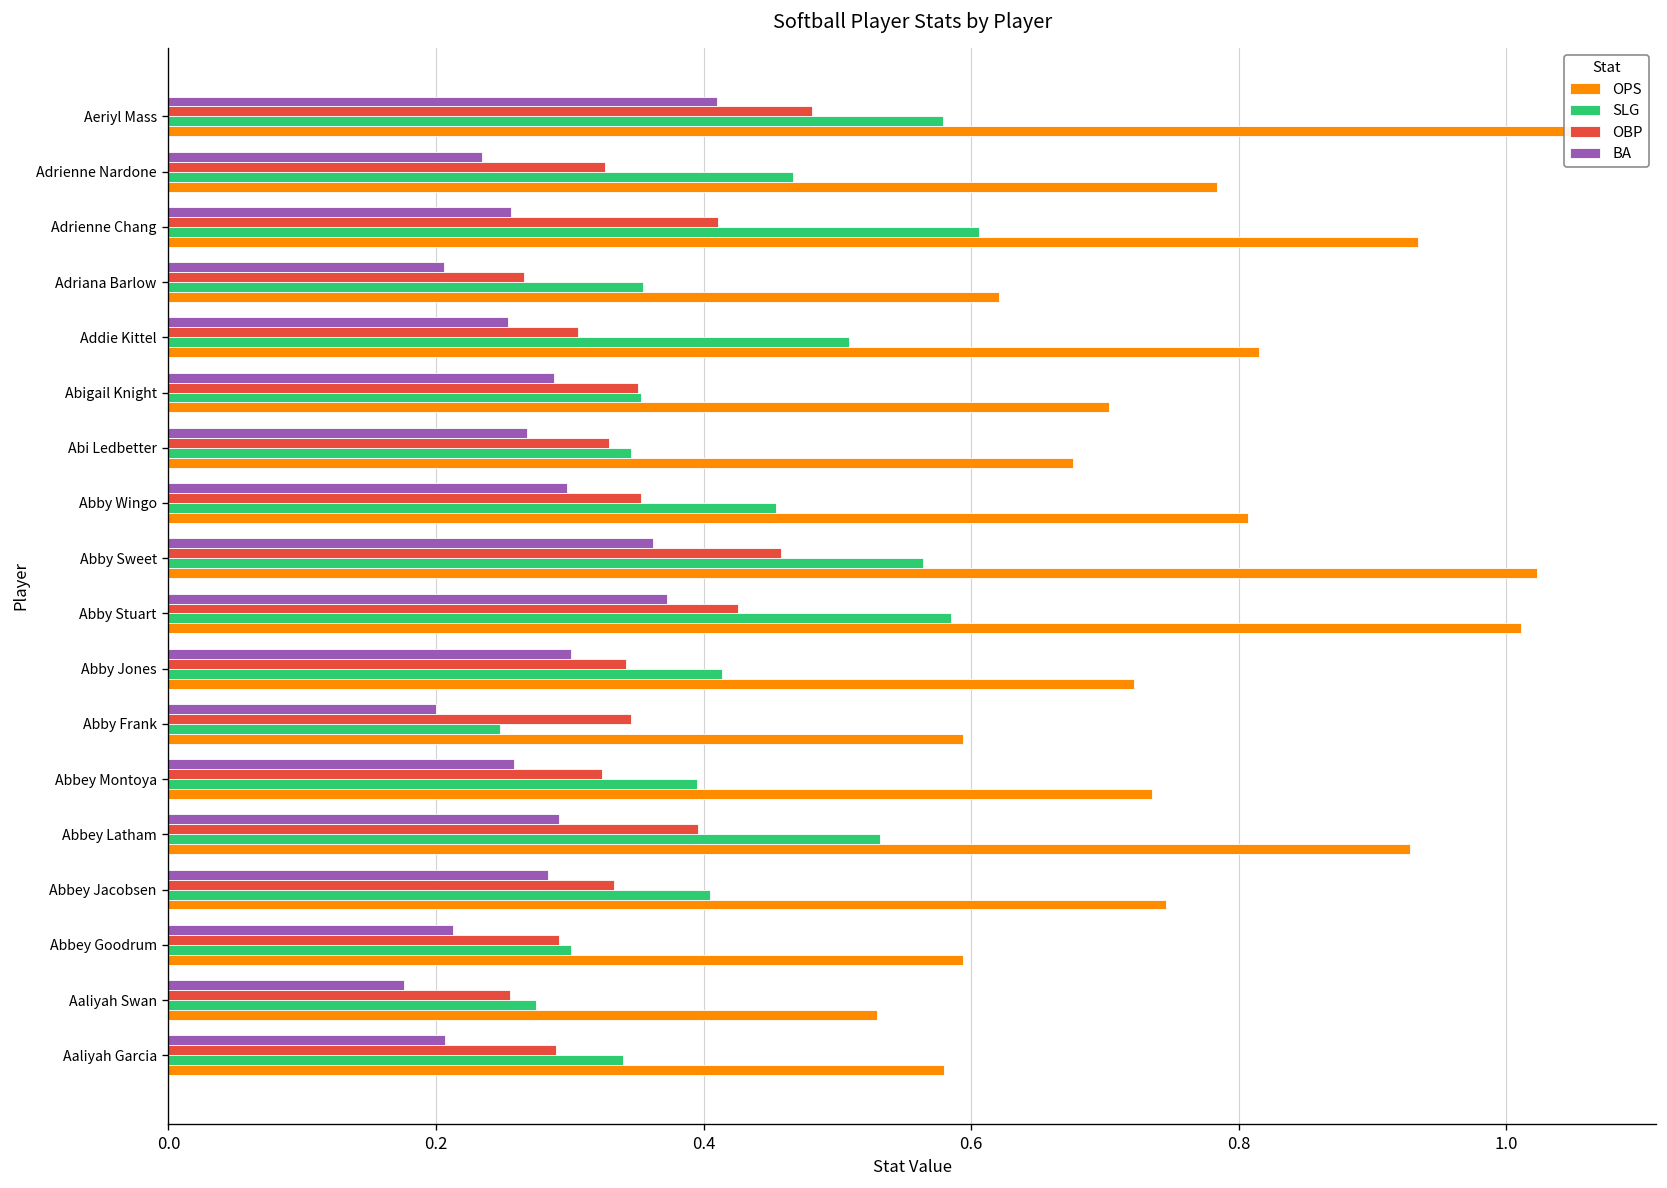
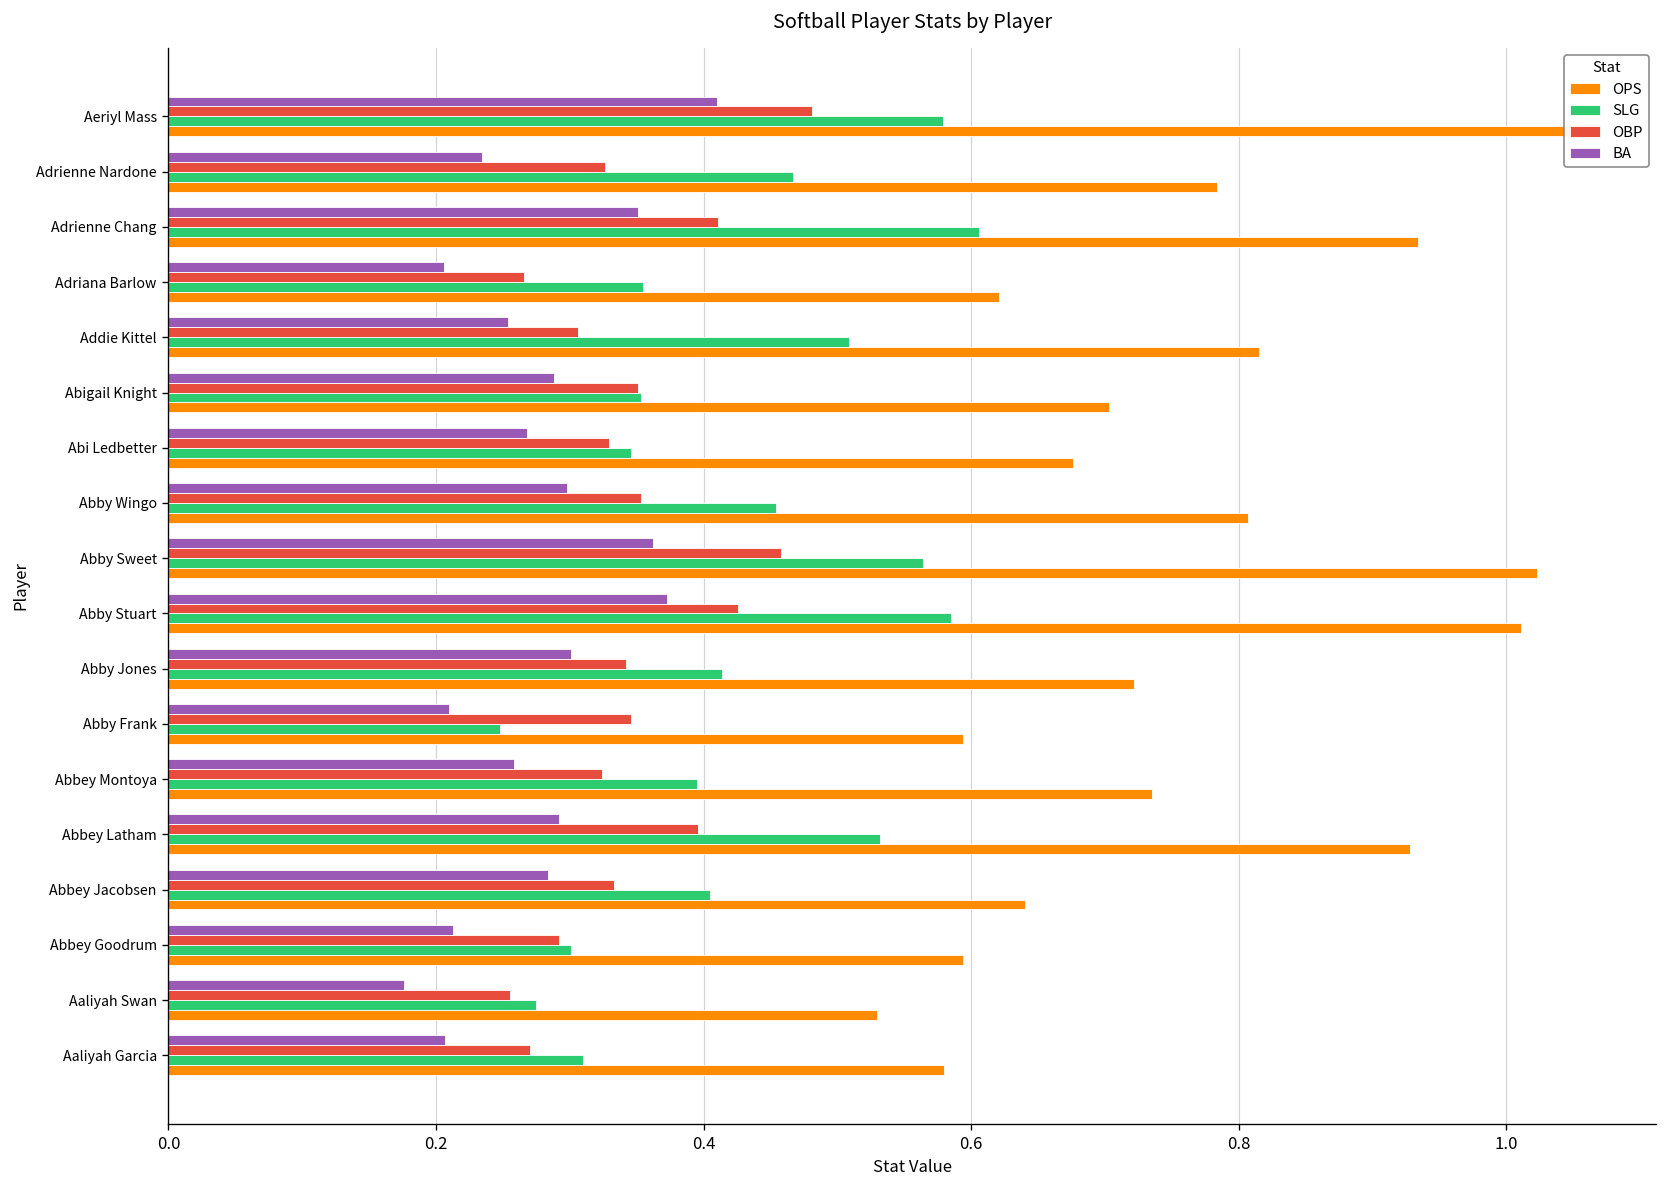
  {
    "OPS": {
      "Adrienne Nardone": 0.784,
      "Adrienne Chang": 0.934,
      "Adriana Barlow": 0.621,
      "Addie Kittel": 0.815,
      "Abigail Knight": 0.703,
      "Abi Ledbetter": 0.676,
      "Abby Wingo": 0.807,
      "Abby Sweet": 1.023,
      "Abby Stuart": 1.011,
      "Abby Jones": 0.722,
      "Abby Frank": 0.594,
      "Abbey Montoya": 0.735,
      "Abbey Latham": 0.928,
-     "Abbey Jacobsen": 0.746,
+     "Abbey Jacobsen": 0.640,
      "Abbey Goodrum": 0.594,
      "Aaliyah Swan": 0.530,
      "Aaliyah Garcia": 0.580
    },
    "SLG": {
      "Aeriyl Mass": 0.58,
      "Adrienne Nardone": 0.467,
      "Adrienne Chang": 0.606,
      "Adriana Barlow": 0.355,
      "Addie Kittel": 0.51,
      "Abigail Knight": 0.353,
      "Abi Ledbetter": 0.346,
      "Abby Wingo": 0.454,
      "Abby Sweet": 0.564,
      "Abby Stuart": 0.585,
      "Abby Jones": 0.414,
      "Abby Frank": 0.25,
      "Abbey Montoya": 0.395,
      "Abbey Latham": 0.53,
      "Abbey Jacobsen": 0.405,
      "Abbey Goodrum": 0.30,
      "Aaliyah Swan": 0.275,
-     "Aaliyah Garcia": 0.34
+     "Aaliyah Garcia": 0.31
    },
    "OBP": {
      "Aeriyl Mass": 0.48,
      "Adrienne Nardone": 0.326,
      "Adrienne Chang": 0.41,
      "Adriana Barlow": 0.266,
      "Addie Kittel": 0.306,
      "Abigail Knight": 0.35,
      "Abi Ledbetter": 0.33,
      "Abby Wingo": 0.353,
      "Abby Sweet": 0.46,
      "Abby Stuart": 0.426,
      "Abby Jones": 0.34,
      "Abby Frank": 0.346,
      "Abbey Montoya": 0.324,
      "Abbey Latham": 0.396,
      "Abbey Jacobsen": 0.333,
      "Abbey Goodrum": 0.29,
      "Aaliyah Swan": 0.255,
-     "Aaliyah Garcia": 0.29
+     "Aaliyah Garcia": 0.27
    },
    "BA": {
      "Aeriyl Mass": 0.410,
      "Adrienne Nardone": 0.234,
-     "Adrienne Chang": 0.256,
+     "Adrienne Chang": 0.351,
      "Adriana Barlow": 0.206,
      "Addie Kittel": 0.254,
      "Abigail Knight": 0.288,
      "Abi Ledbetter": 0.268,
      "Abby Wingo": 0.298,
      "Abby Sweet": 0.362,
      "Abby Stuart": 0.373,
      "Abby Jones": 0.301,
-     "Abby Frank": 0.20,
+     "Abby Frank": 0.21,
      "Abbey Montoya": 0.258,
      "Abbey Latham": 0.292,
      "Abbey Jacobsen": 0.284,
      "Abbey Goodrum": 0.213,
      "Aaliyah Swan": 0.176,
      "Aaliyah Garcia": 0.207
    }
  }
